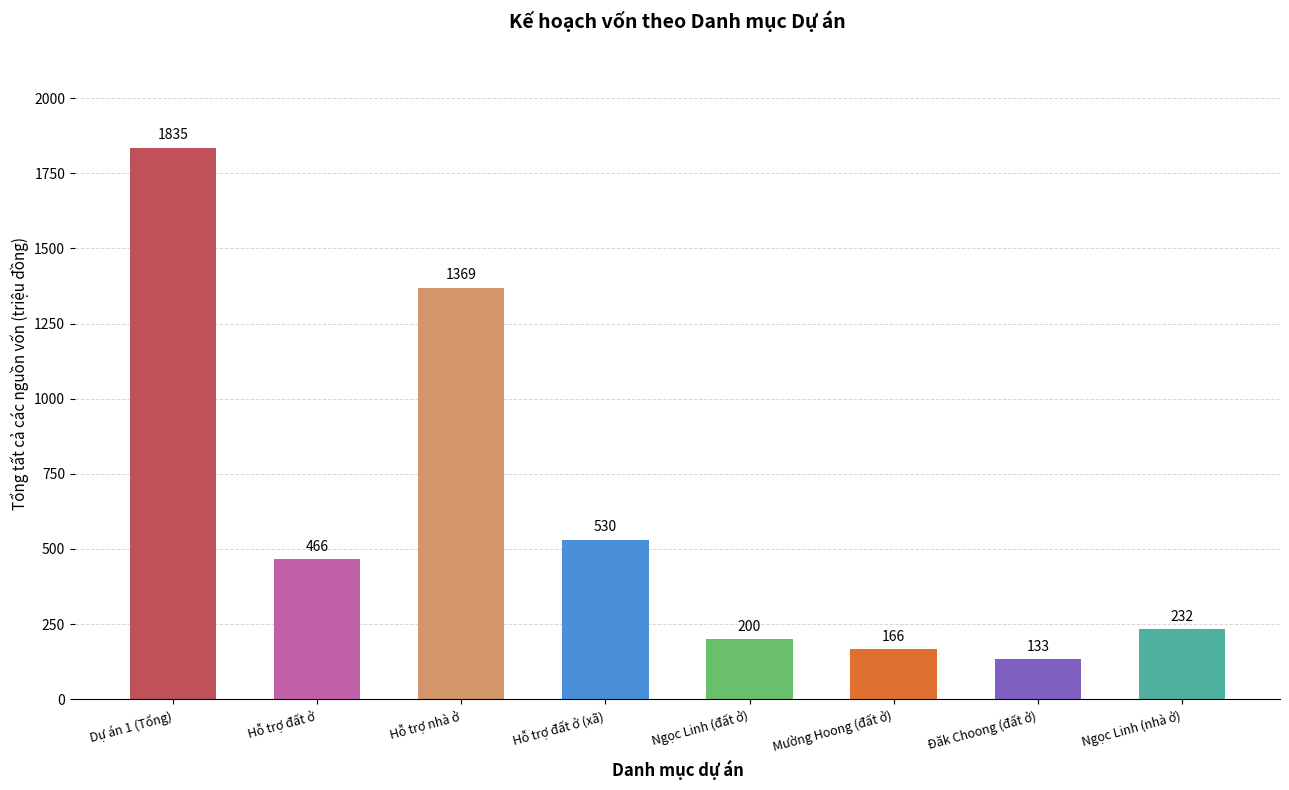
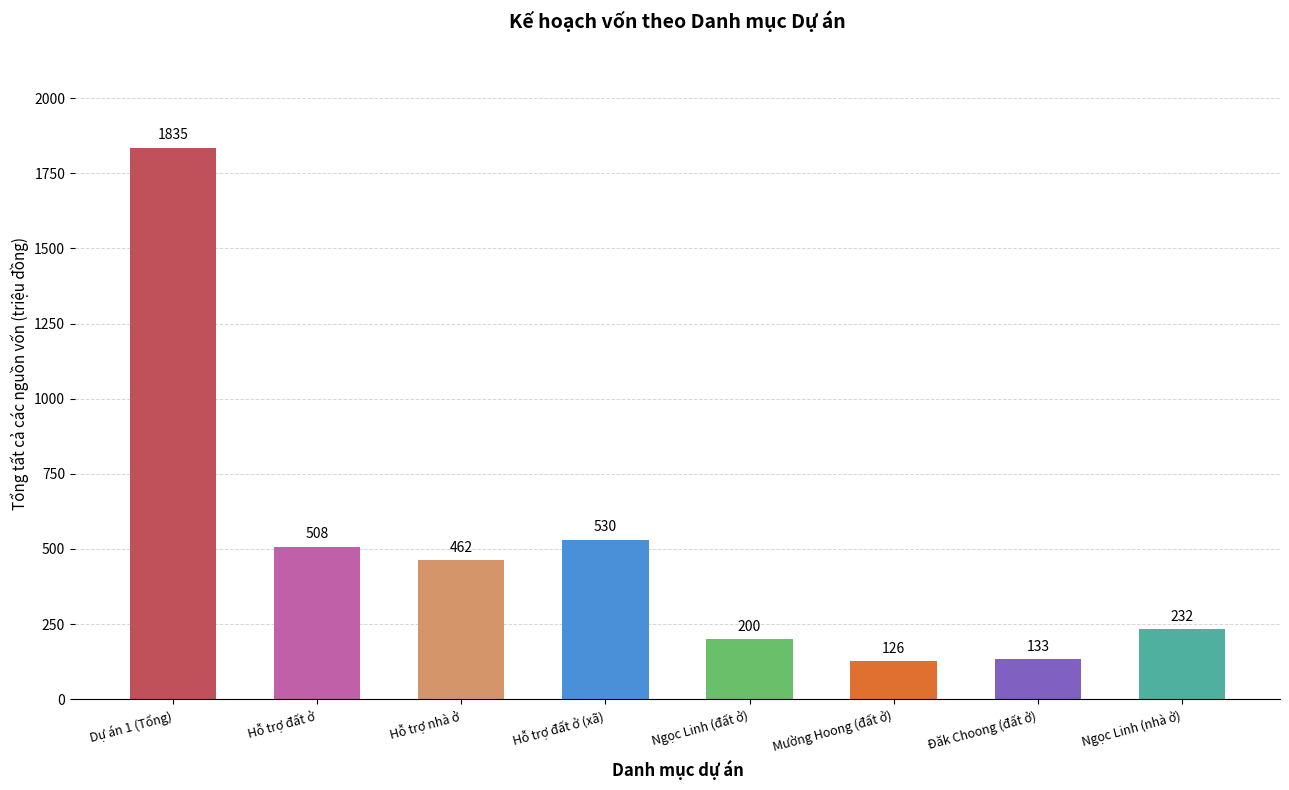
  {
    "Dự án 1 (Tổng)": 1835,
-   "Hỗ trợ đất ở": 466,
-   "Hỗ trợ nhà ở": 1369,
+   "Hỗ trợ đất ở": 508,
+   "Hỗ trợ nhà ở": 462,
    "Hỗ trợ đất ở (xã)": 530,
    "Ngọc Linh (đất ở)": 200,
-   "Mường Hoong (đất ở)": 166,
+   "Mường Hoong (đất ở)": 126,
    "Đăk Choong (đất ở)": 133,
    "Ngọc Linh (nhà ở)": 232
  }
